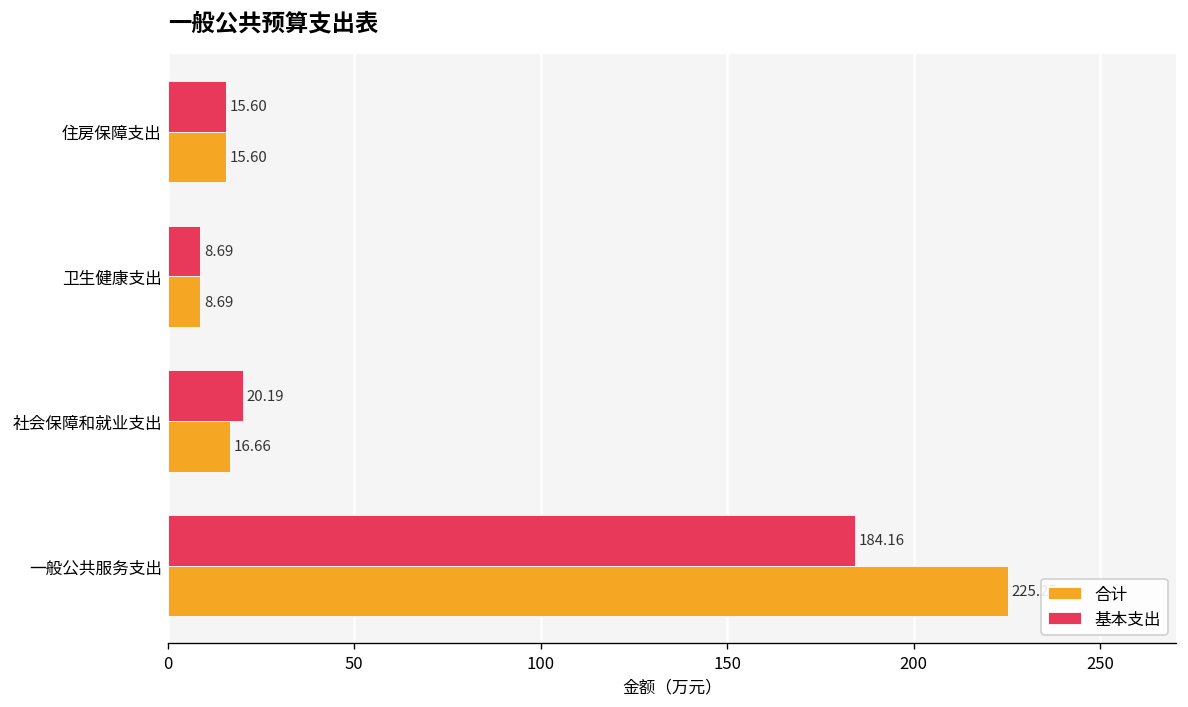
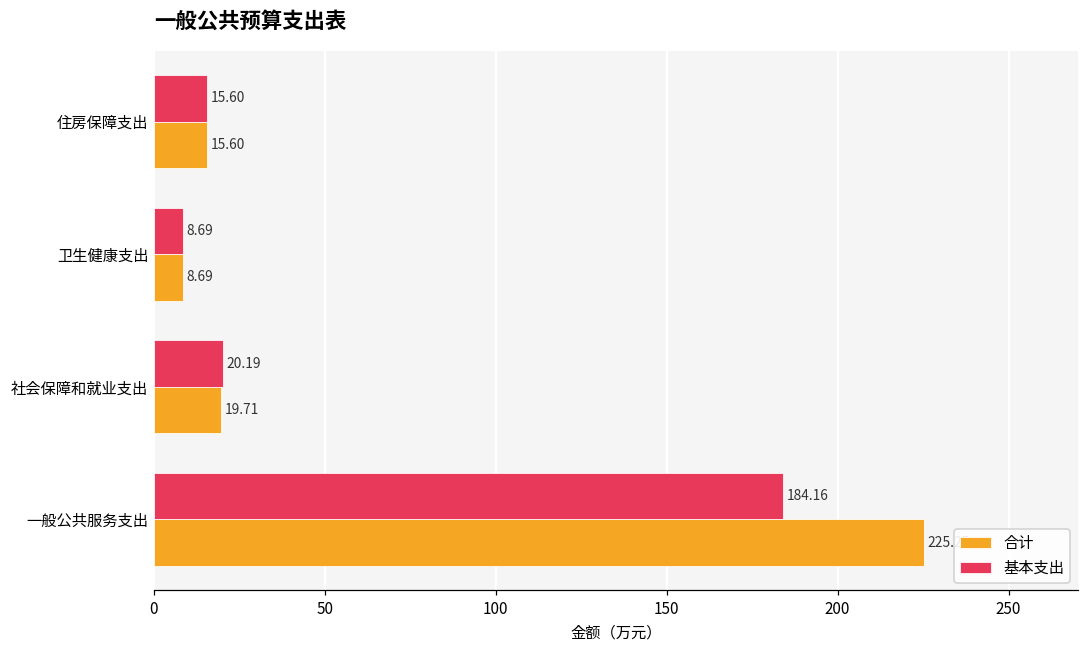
  {
    "合计": {
      "住房保障支出": 15.60,
      "卫生健康支出": 8.69,
-     "社会保障和就业支出": 16.66
+     "社会保障和就业支出": 19.71
    },
    "基本支出": {
      "住房保障支出": 15.60,
      "卫生健康支出": 8.69,
      "社会保障和就业支出": 20.19,
      "一般公共服务支出": 184.16
    }
  }
